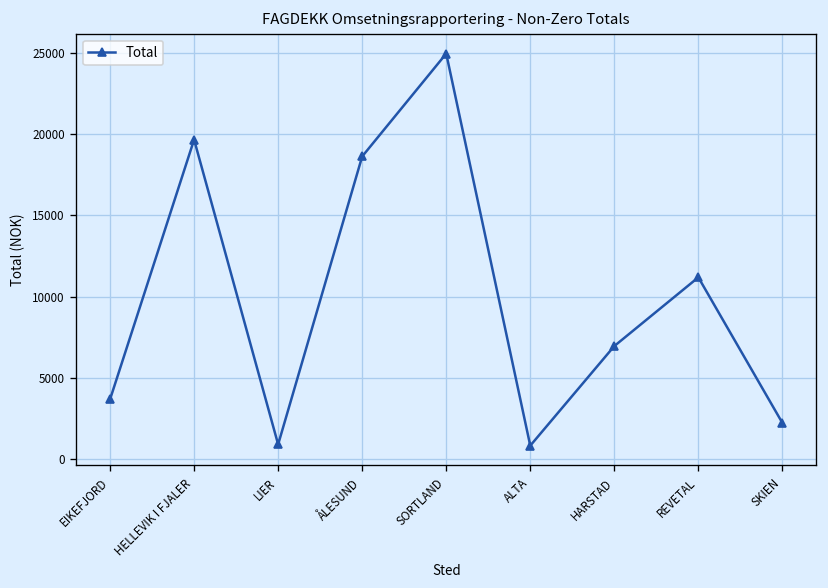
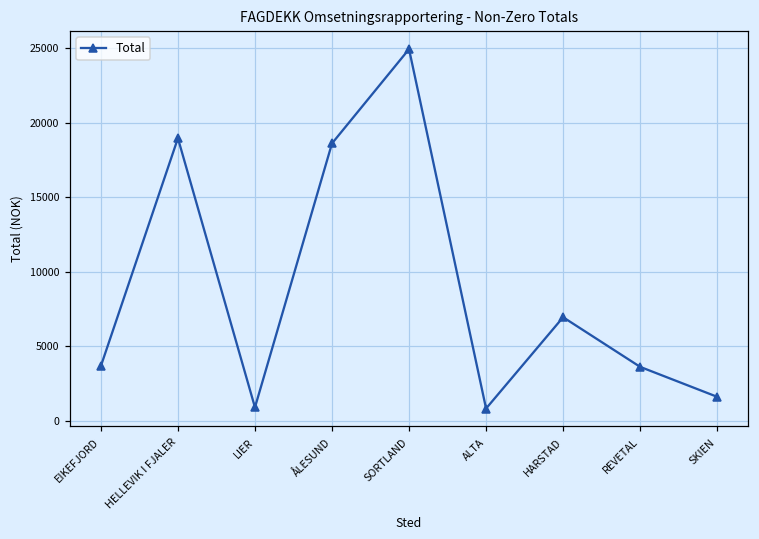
  {
    "EIKEFJORD": 3700,
-   "HELLEVIK I FJALER": 19700,
+   "HELLEVIK I FJALER": 19000,
    "LIER": 900,
    "ÅLESUND": 18600,
    "SORTLAND": 25000,
    "ALTA": 800,
    "HARSTAD": 7000,
-   "REVETAL": 11200,
-   "SKIEN": 2200
+   "REVETAL": 3600,
+   "SKIEN": 1600
  }
